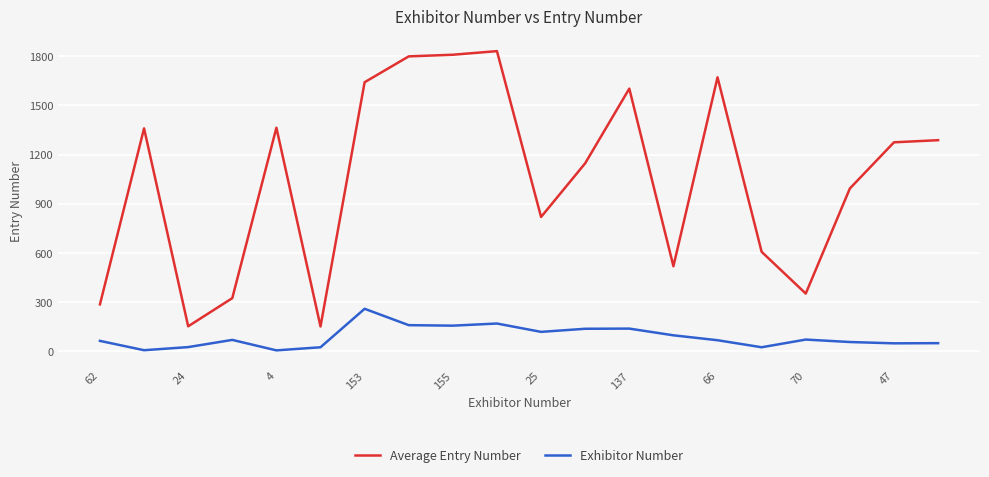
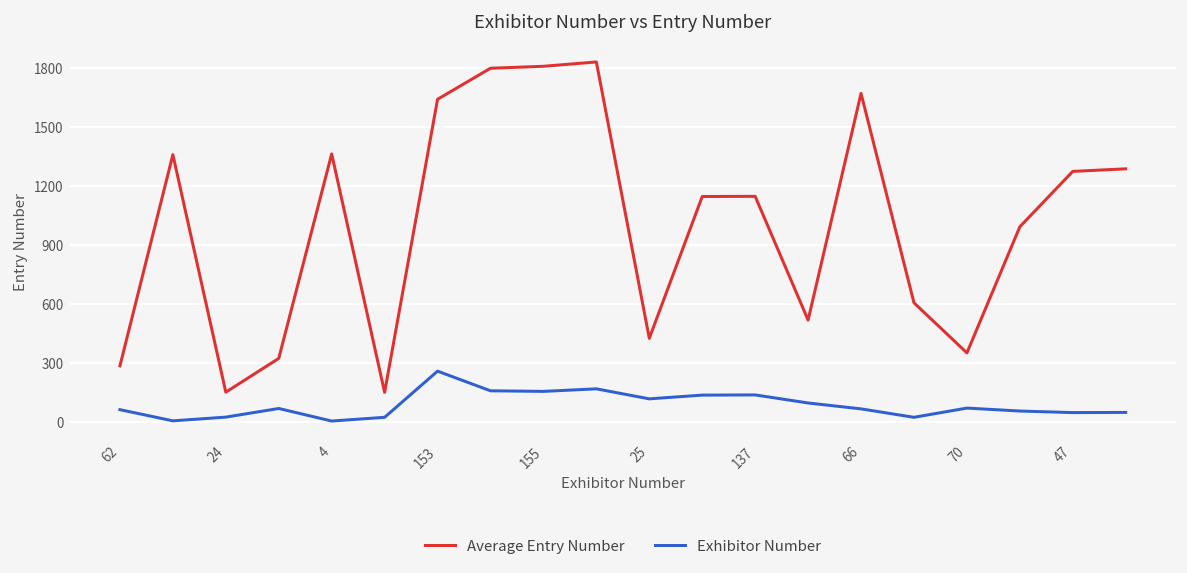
  {
    "Average Entry Number": {
      "62": 290,
      "24": 150,
      "4": 1360,
      "153": 1640,
      "155": 1810,
-     "25": 820,
-     "137": 1600,
+     "25": 430,
+     "137": 1150,
      "66": 1670,
      "70": 350,
      "47": 1280
    },
    "Exhibitor Number": {
      "62": 60,
      "24": 20,
      "4": 0,
      "153": 260,
      "155": 160,
      "25": 120,
      "137": 140,
      "66": 70,
      "70": 70,
      "47": 50
    }
  }
